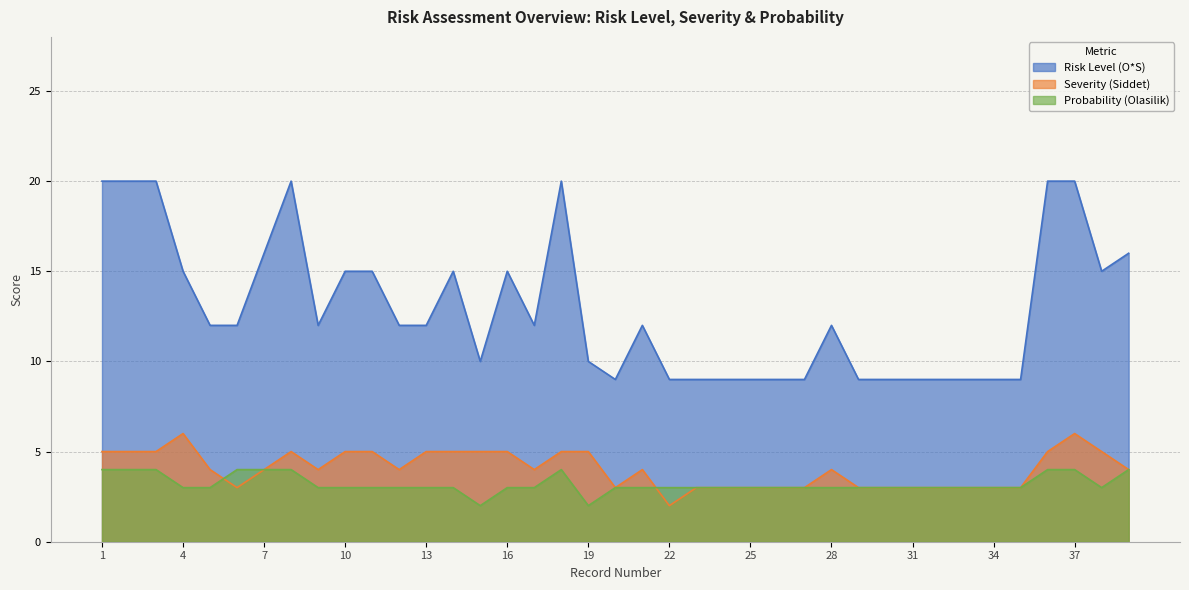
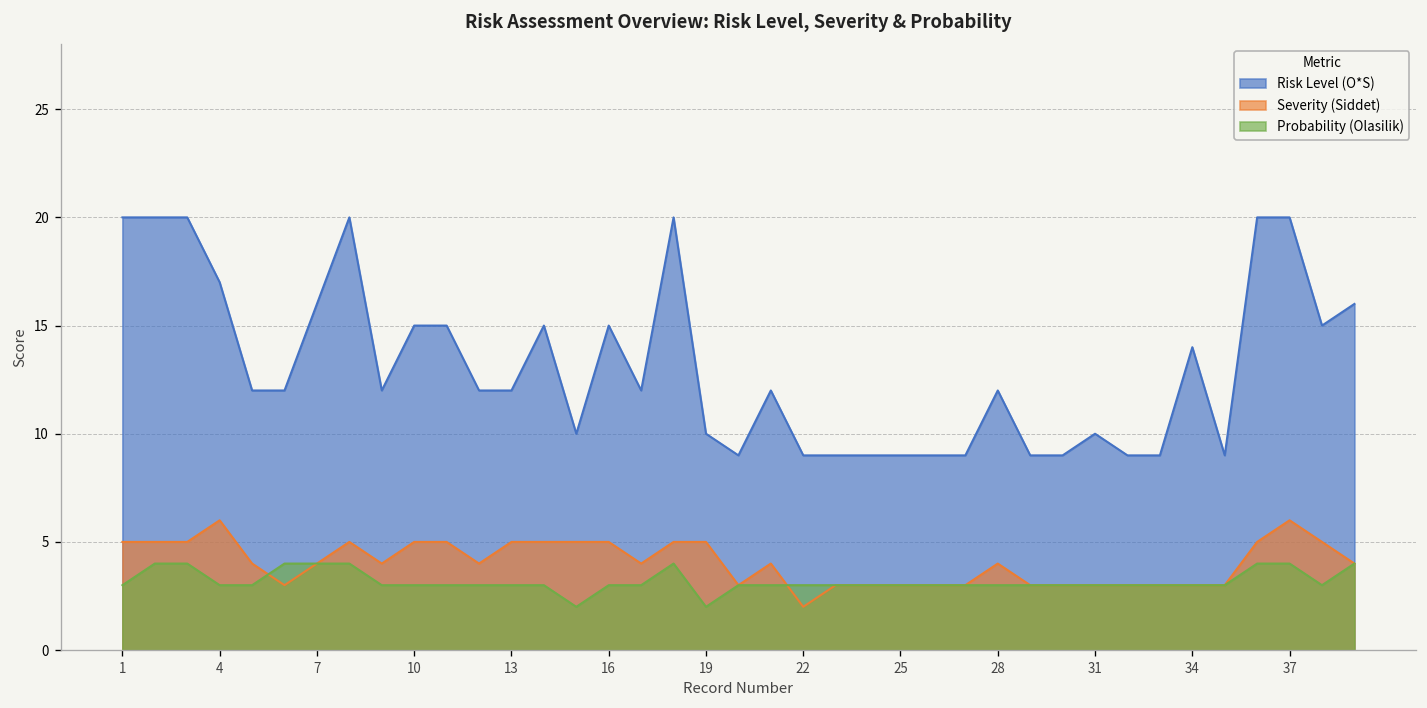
  {
    "Risk Level (O*S)": {
      "1": 20,
-     "4": 15,
+     "4": 17,
      "7": 16,
      "10": 15,
      "13": 12,
      "16": 15,
      "19": 10,
      "22": 9,
      "25": 9,
      "28": 12,
-     "31": 9,
-     "34": 9,
+     "31": 10,
+     "34": 14,
      "37": 20
    },
    "Severity (Siddet)": {
      "1": 5,
      "4": 6,
      "10": 5,
      "13": 5,
      "16": 5,
      "19": 5,
      "22": 2,
      "28": 4,
      "37": 6
    },
    "Probability (Olasilik)": {
-     "1": 4,
+     "1": 3,
      "4": 3,
      "10": 3,
      "13": 3,
      "16": 3,
      "19": 2,
      "22": 3,
      "28": 3,
      "37": 4
    }
  }
